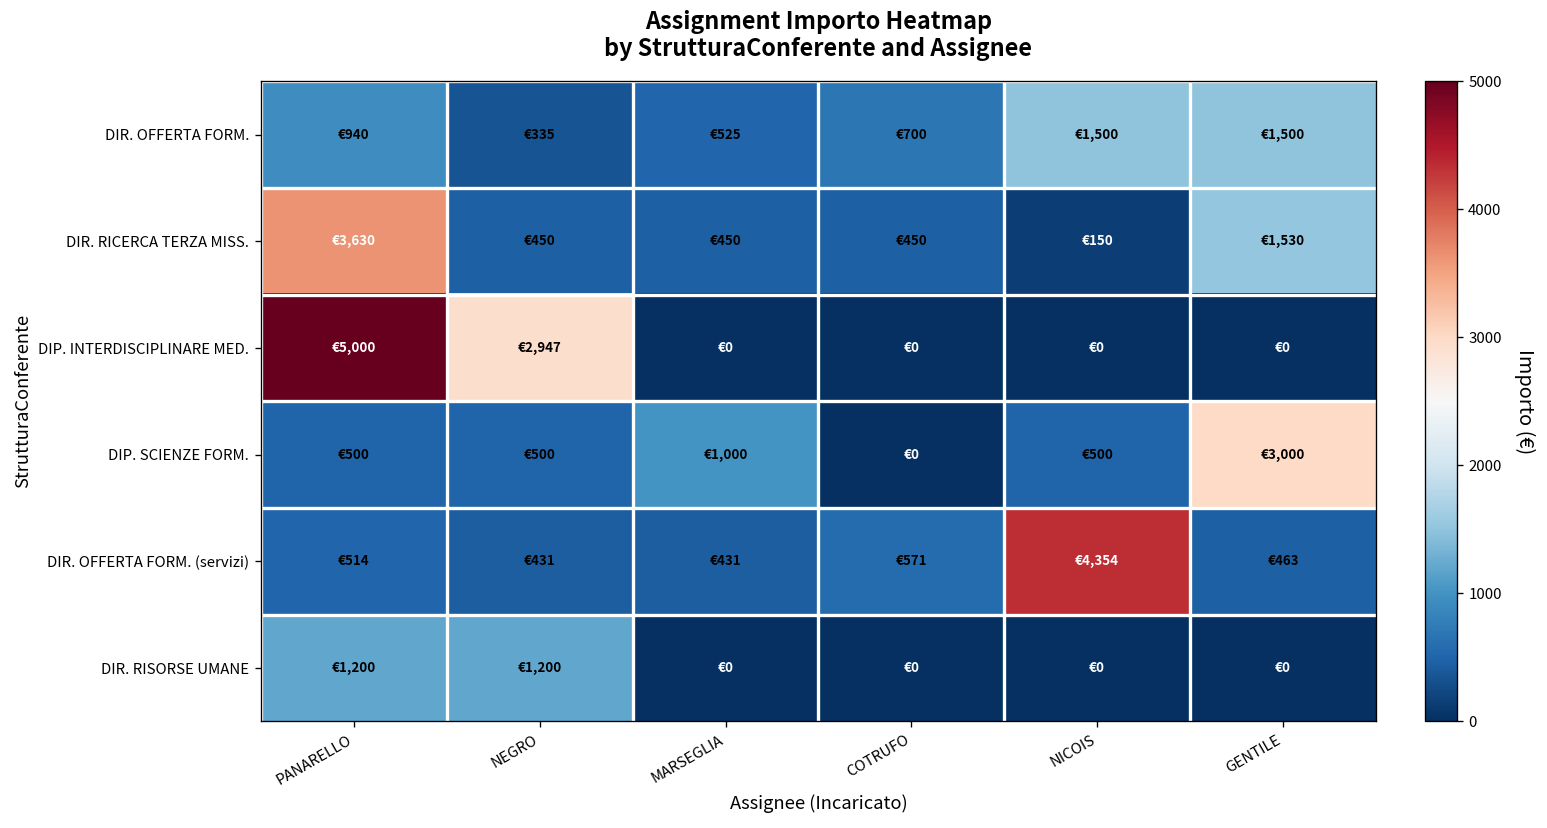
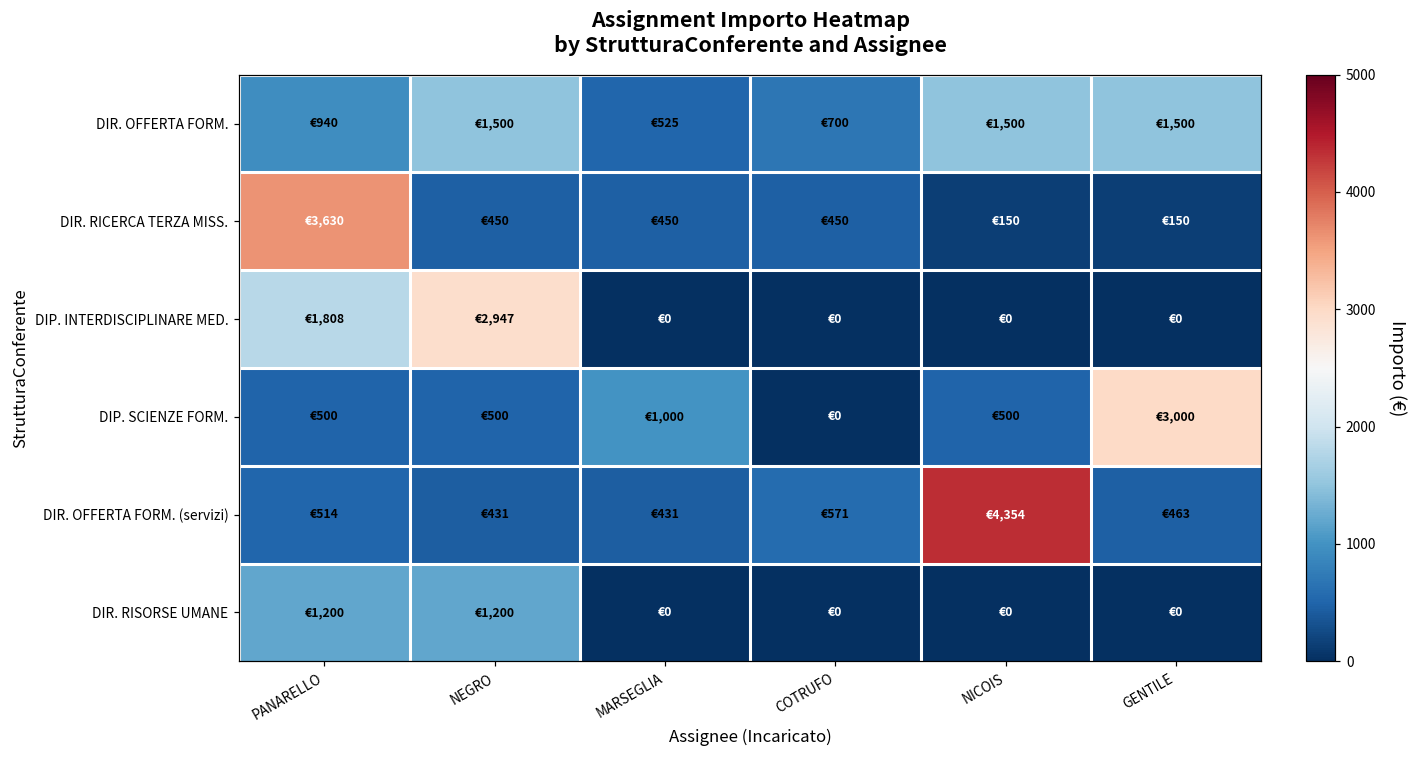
  {
    "DIR. OFFERTA FORM.": {
      "PANARELLO": "€940",
-     "NEGRO": "€335",
+     "NEGRO": "€1,500",
      "MARSEGLIA": "€525",
      "COTRUFO": "€700",
      "NICOIS": "€1,500",
      "GENTILE": "€1,500"
    },
    "DIR. RICERCA TERZA MISS.": {
      "PANARELLO": "€3,630",
      "NEGRO": "€450",
      "MARSEGLIA": "€450",
      "COTRUFO": "€450",
      "NICOIS": "€150",
-     "GENTILE": "€1,530"
+     "GENTILE": "€150"
    },
    "DIP. INTERDISCIPLINARE MED.": {
-     "PANARELLO": "€5,000",
+     "PANARELLO": "€1,808",
      "NEGRO": "€2,947",
      "MARSEGLIA": "€0",
      "COTRUFO": "€0",
      "NICOIS": "€0",
      "GENTILE": "€0"
    },
    "DIP. SCIENZE FORM.": {
      "PANARELLO": "€500",
      "NEGRO": "€500",
      "MARSEGLIA": "€1,000",
      "COTRUFO": "€0",
      "NICOIS": "€500",
      "GENTILE": "€3,000"
    },
    "DIR. OFFERTA FORM. (servizi)": {
      "PANARELLO": "€514",
      "NEGRO": "€431",
      "MARSEGLIA": "€431",
      "COTRUFO": "€571",
      "NICOIS": "€4,354",
      "GENTILE": "€463"
    },
    "DIR. RISORSE UMANE": {
      "PANARELLO": "€1,200",
      "NEGRO": "€1,200",
      "MARSEGLIA": "€0",
      "COTRUFO": "€0",
      "NICOIS": "€0",
      "GENTILE": "€0"
    }
  }
